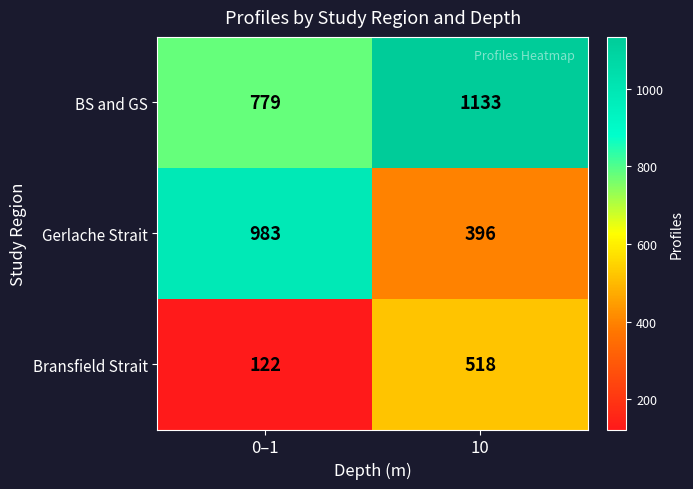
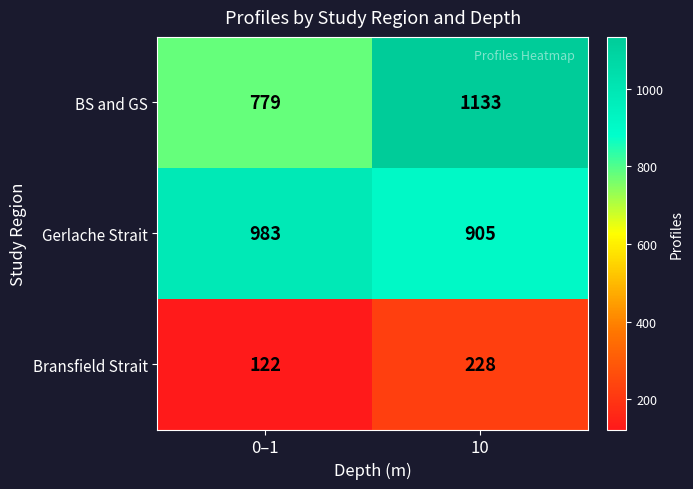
  {
    "BS and GS": {
      "0–1": 779
    },
    "Gerlache Strait": {
      "0–1": 983,
-     "10": 396
+     "10": 905
    },
    "Bransfield Strait": {
      "0–1": 122,
-     "10": 518
+     "10": 228
    }
  }
